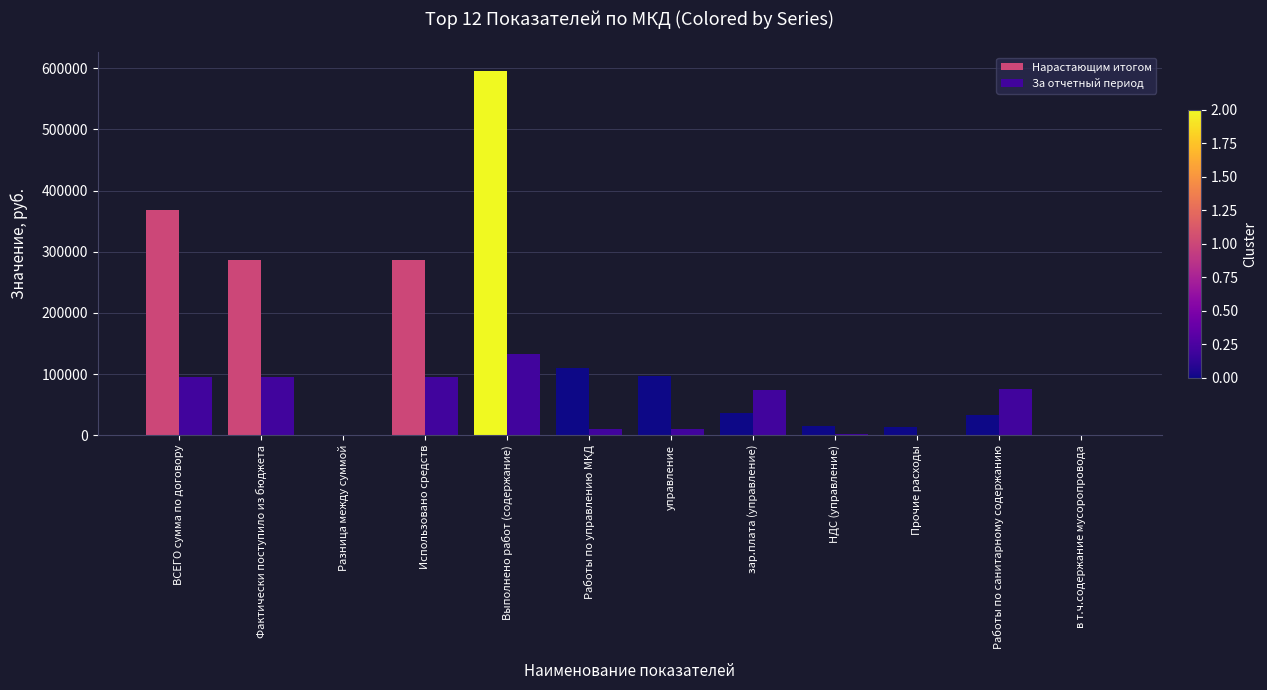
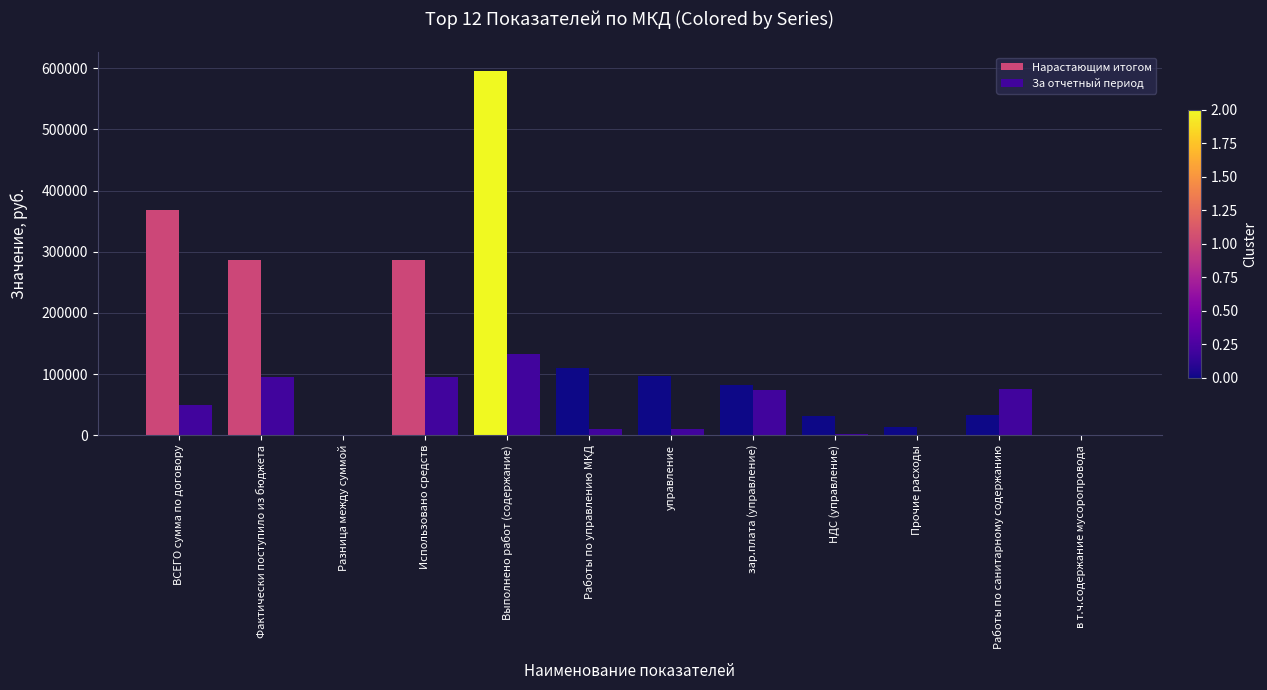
  {
    "Нарастающим итогом": {
      "ВСЕГО сумма по договору": 370000,
      "Фактически поступило из бюджета": 290000,
      "Разница между суммой": 0,
      "Использовано средств": 290000,
      "Выполнено работ (содержание)": 600000,
      "Работы по управлению МКД": 110000,
      "управление": 100000,
-     "зар.плата (управление)": 40000,
-     "НДС (управление)": 10000,
+     "зар.плата (управление)": 80000,
+     "НДС (управление)": 30000,
      "Прочие расходы": 10000,
      "Работы по санитарному содержанию": 30000,
      "в т.ч.содержание мусоропровода": 0
    },
    "За отчетный период": {
-     "ВСЕГО сумма по договору": 100000,
+     "ВСЕГО сумма по договору": 50000,
      "Фактически поступило из бюджета": 100000,
      "Разница между суммой": 0,
      "Использовано средств": 100000,
      "Выполнено работ (содержание)": 130000,
      "Работы по управлению МКД": 10000,
      "управление": 10000,
      "зар.плата (управление)": 70000,
      "Прочие расходы": 0,
      "Работы по санитарному содержанию": 80000,
      "в т.ч.содержание мусоропровода": 0
    }
  }
